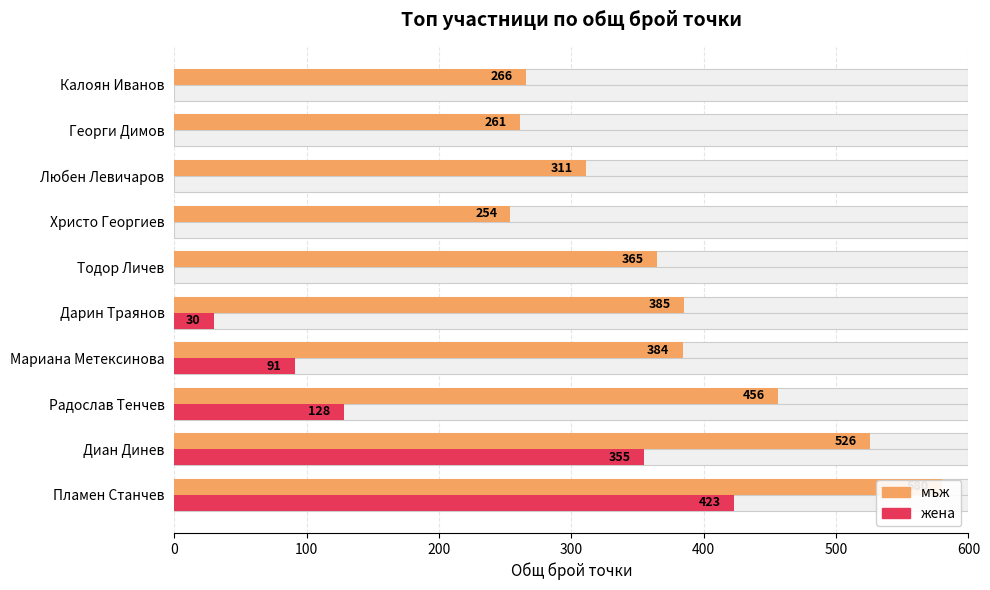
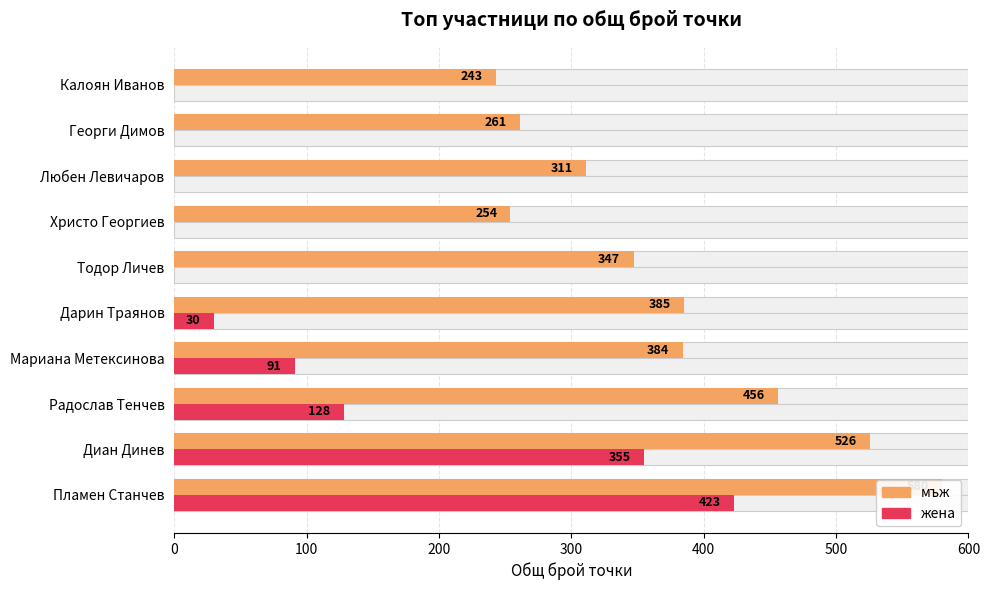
  {
    "мъж": {
-     "Калоян Иванов": 266,
-     "Тодор Личев": 365
+     "Калоян Иванов": 243,
+     "Тодор Личев": 347
    },
    "жена": {
      "Калоян Иванов": 0,
      "Георги Димов": 0,
      "Любен Левичаров": 0,
      "Христо Георгиев": 0,
      "Тодор Личев": 0
    }
  }
